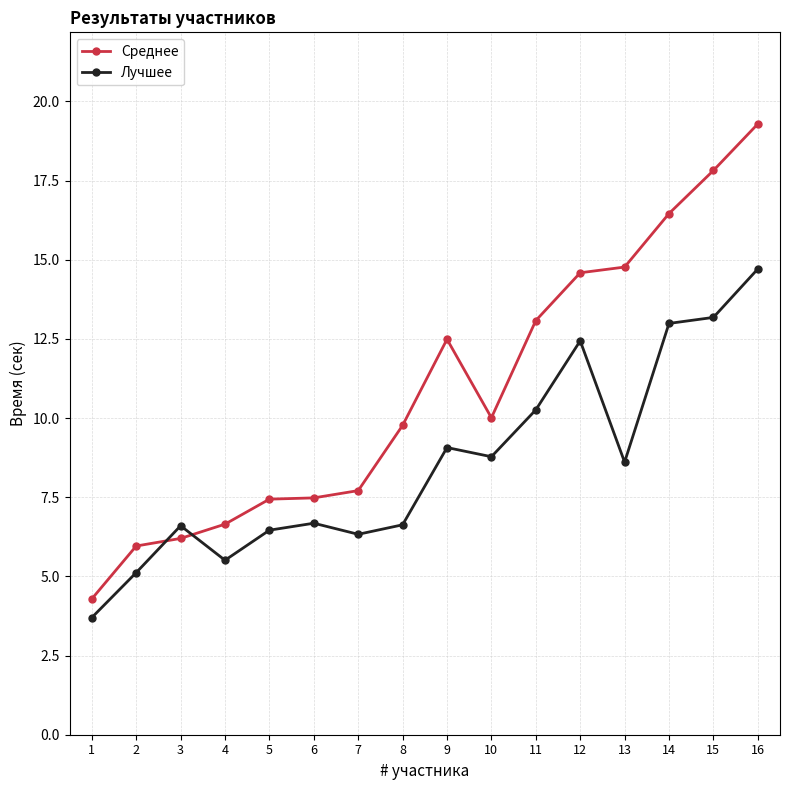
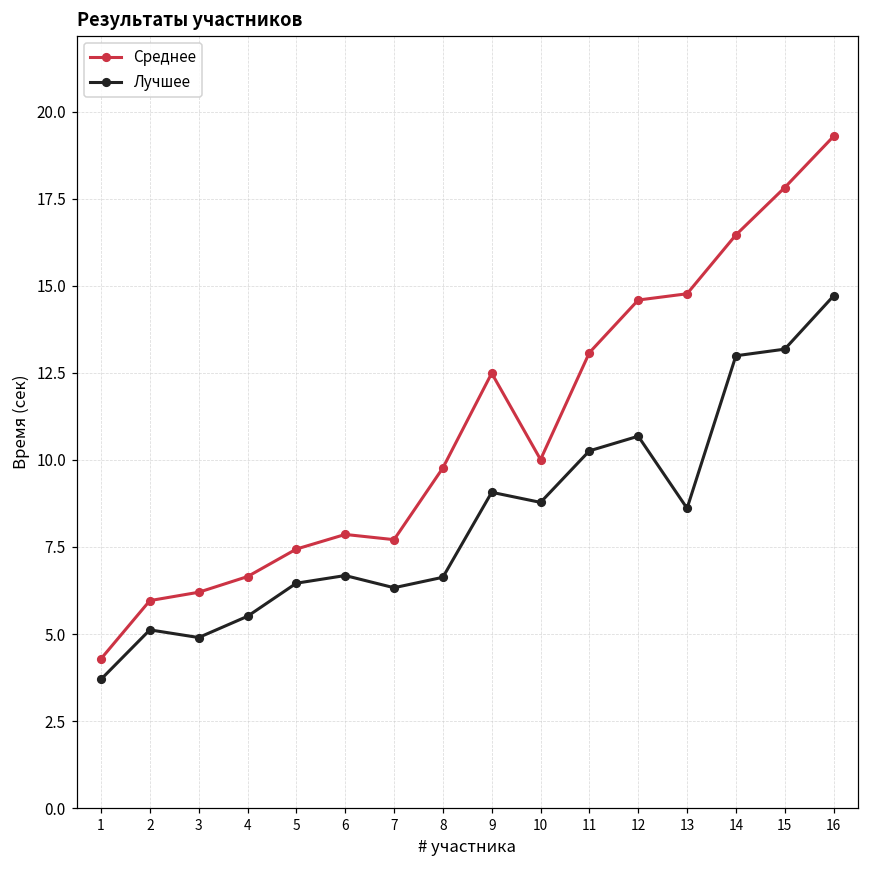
  {
    "Среднее": {
      "1": 4.3,
      "2": 6.0,
      "3": 6.2,
      "4": 6.7,
      "5": 7.4,
-     "6": 7.5,
+     "6": 7.9,
      "7": 7.7,
      "8": 9.8,
      "9": 12.5,
      "10": 10.0,
      "11": 13.1,
      "12": 14.6,
      "13": 14.8,
      "14": 16.5,
      "15": 17.8,
      "16": 19.3
    },
    "Лучшее": {
      "1": 3.7,
      "2": 5.1,
-     "3": 6.6,
+     "3": 4.9,
      "4": 5.5,
      "5": 6.5,
      "6": 6.7,
      "7": 6.3,
      "8": 6.6,
      "9": 9.1,
      "10": 8.8,
      "11": 10.3,
-     "12": 12.4,
+     "12": 10.7,
      "13": 8.6,
      "14": 13.0,
      "15": 13.2,
      "16": 14.7
    }
  }
